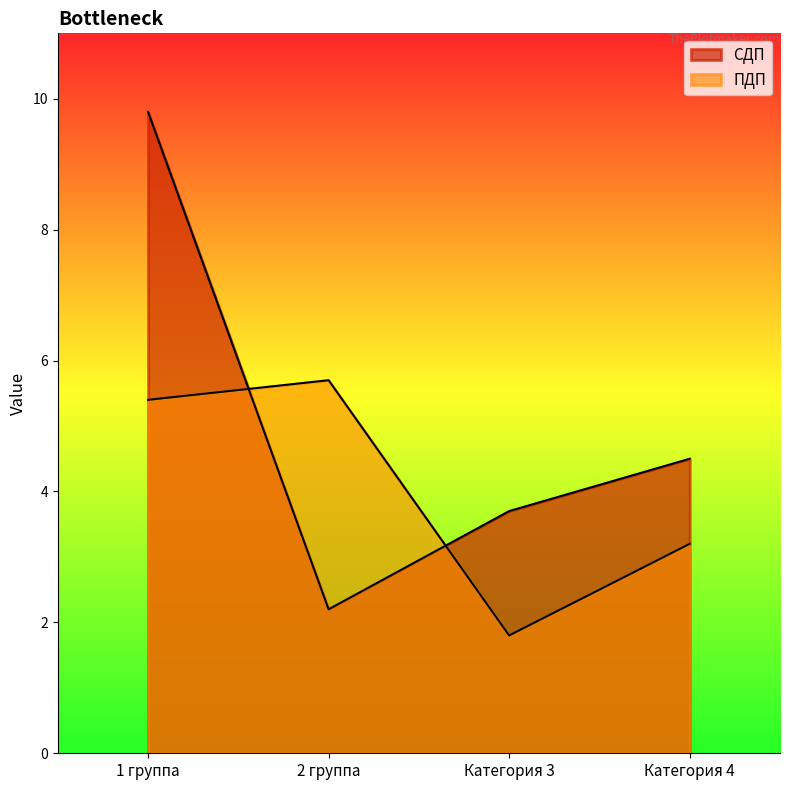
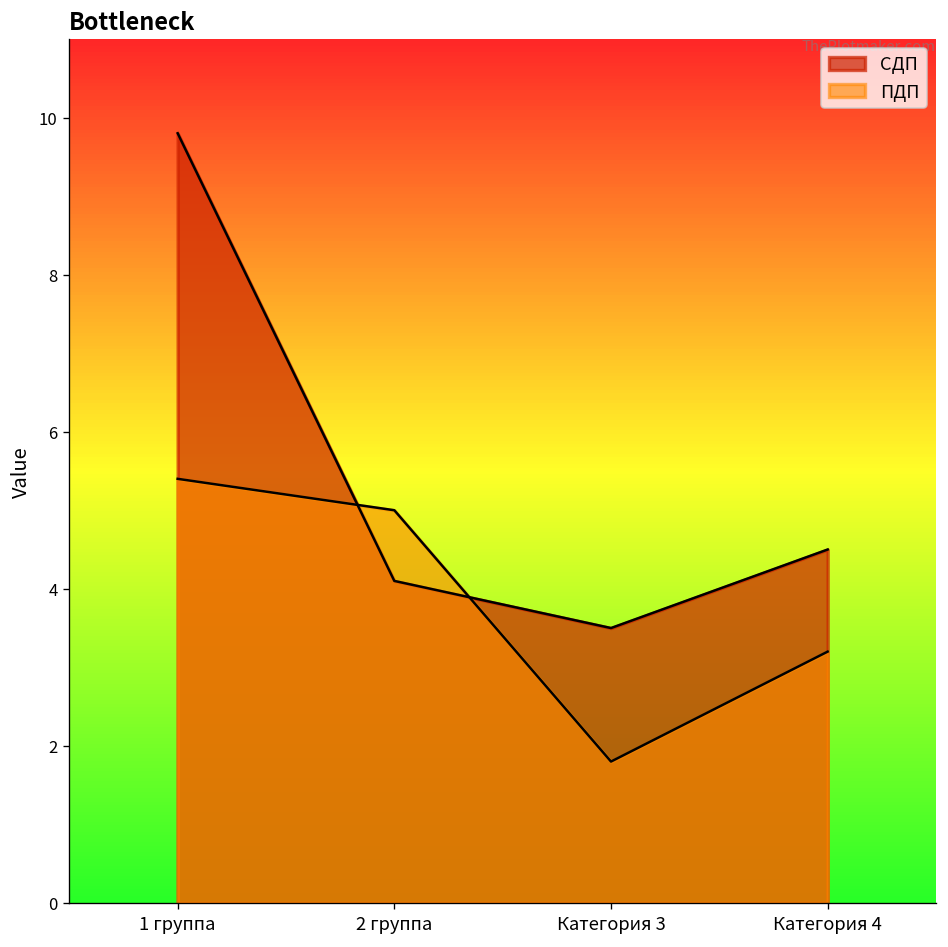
  {
    "СДП": {
      "1 группа": 9.8,
-     "2 группа": 2.2,
-     "Категория 3": 3.7,
+     "2 группа": 4.1,
+     "Категория 3": 3.5,
      "Категория 4": 4.5
    },
    "ПДП": {
      "1 группа": 5.4,
-     "2 группа": 5.7,
+     "2 группа": 5.0,
      "Категория 3": 1.8,
      "Категория 4": 3.2
    }
  }
